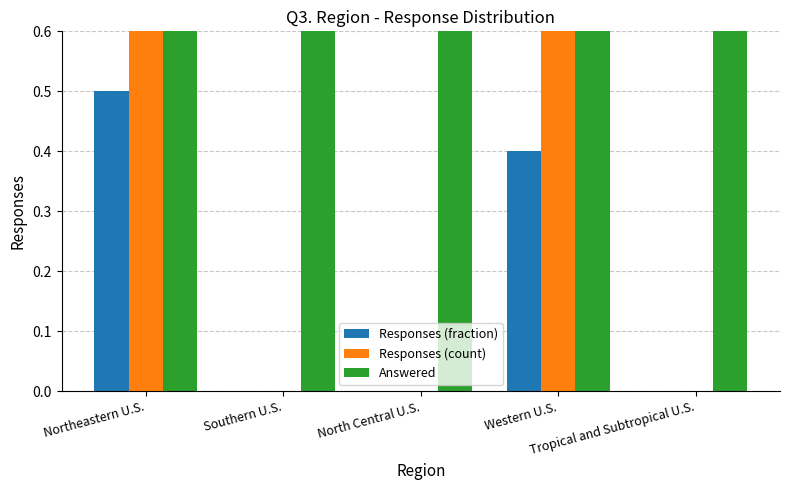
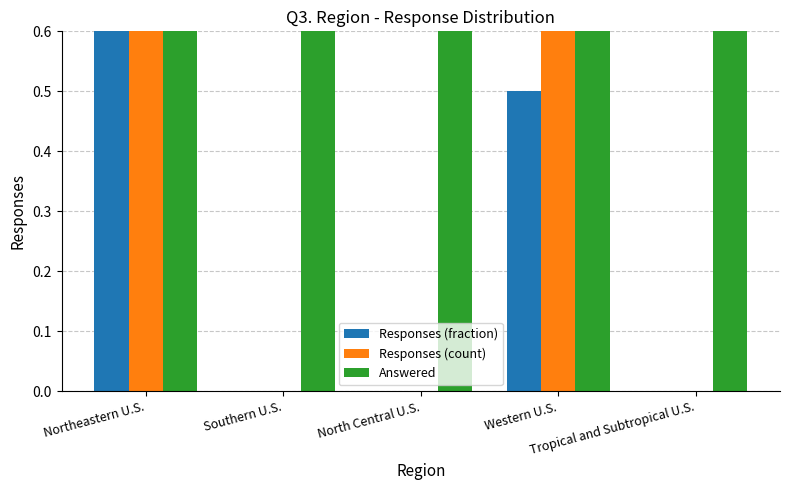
  {
    "Responses (fraction)": {
-     "Northeastern U.S.": 0.5,
+     "Northeastern U.S.": 0.6,
      "Southern U.S.": 0.0,
      "North Central U.S.": 0.0,
-     "Western U.S.": 0.4,
+     "Western U.S.": 0.5,
      "Tropical and Subtropical U.S.": 0.0
    },
    "Responses (count)": {
      "Southern U.S.": 0.0,
      "North Central U.S.": 0.0,
      "Tropical and Subtropical U.S.": 0.0
    }
  }
